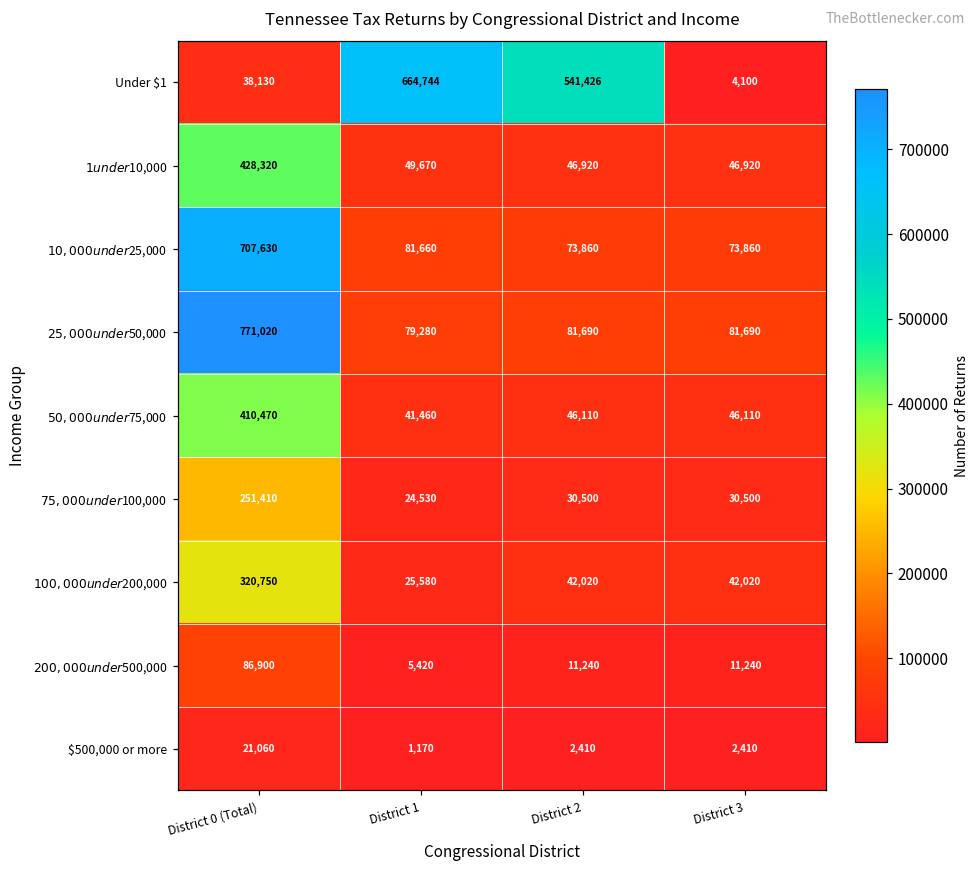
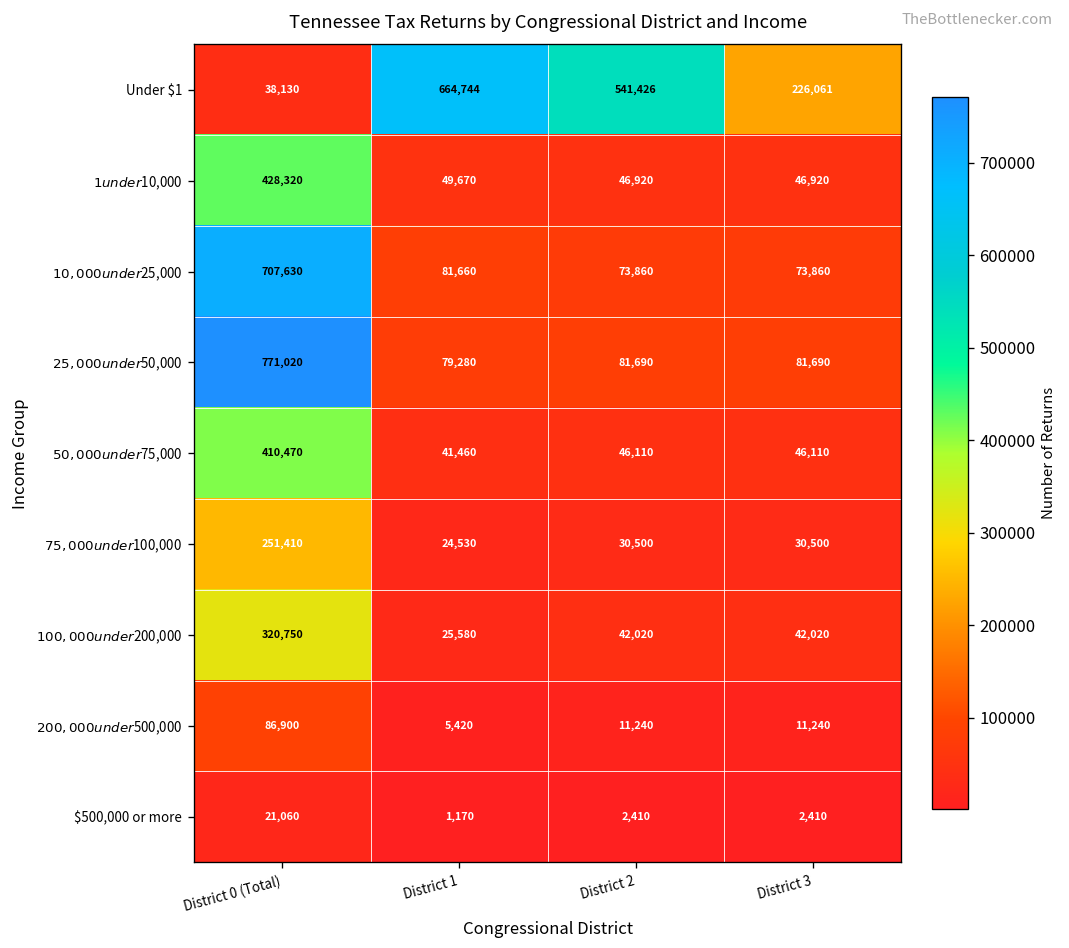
  {
    "Under $1": {
      "District 0 (Total)": "38,130",
      "District 1": "664,744",
      "District 2": "541,426",
-     "District 3": "4,100"
+     "District 3": "226,061"
    },
    "$500,000 or more": {
      "District 0 (Total)": "21,060",
      "District 1": "1,170",
      "District 2": "2,410",
      "District 3": "2,410"
    }
  }
